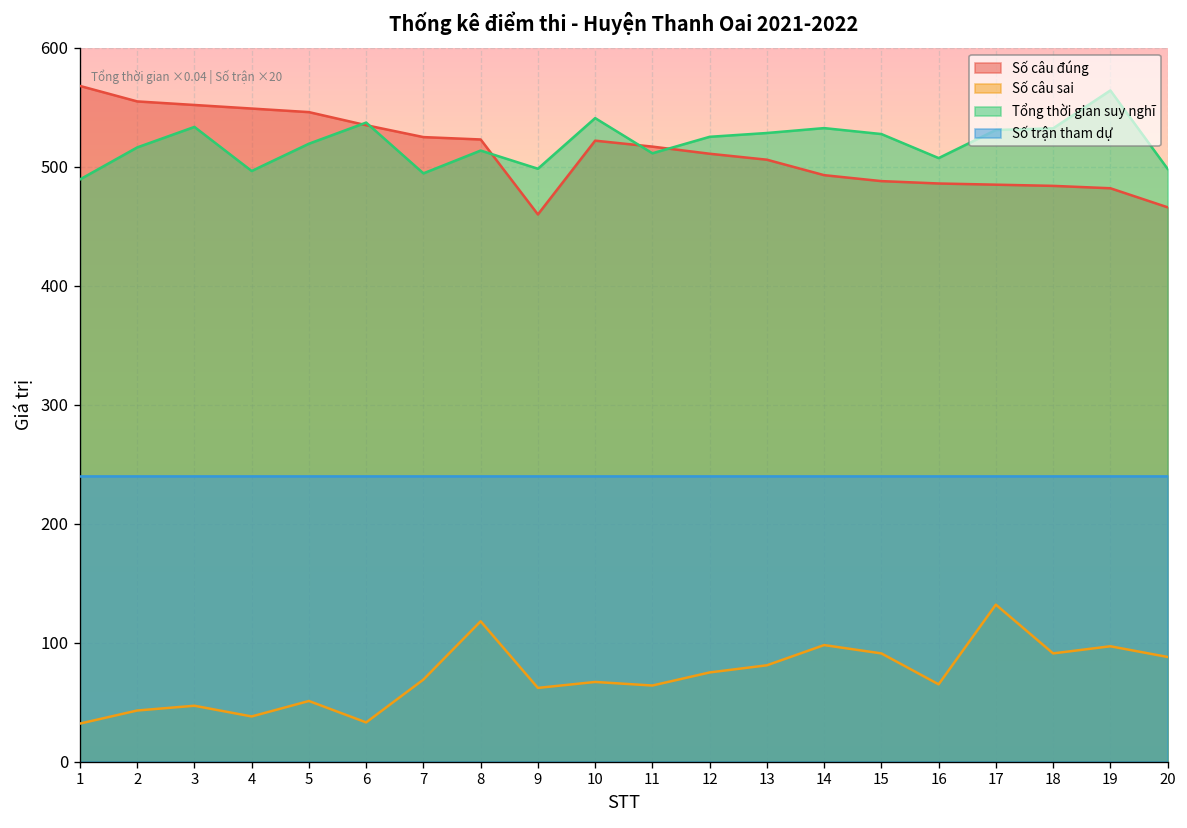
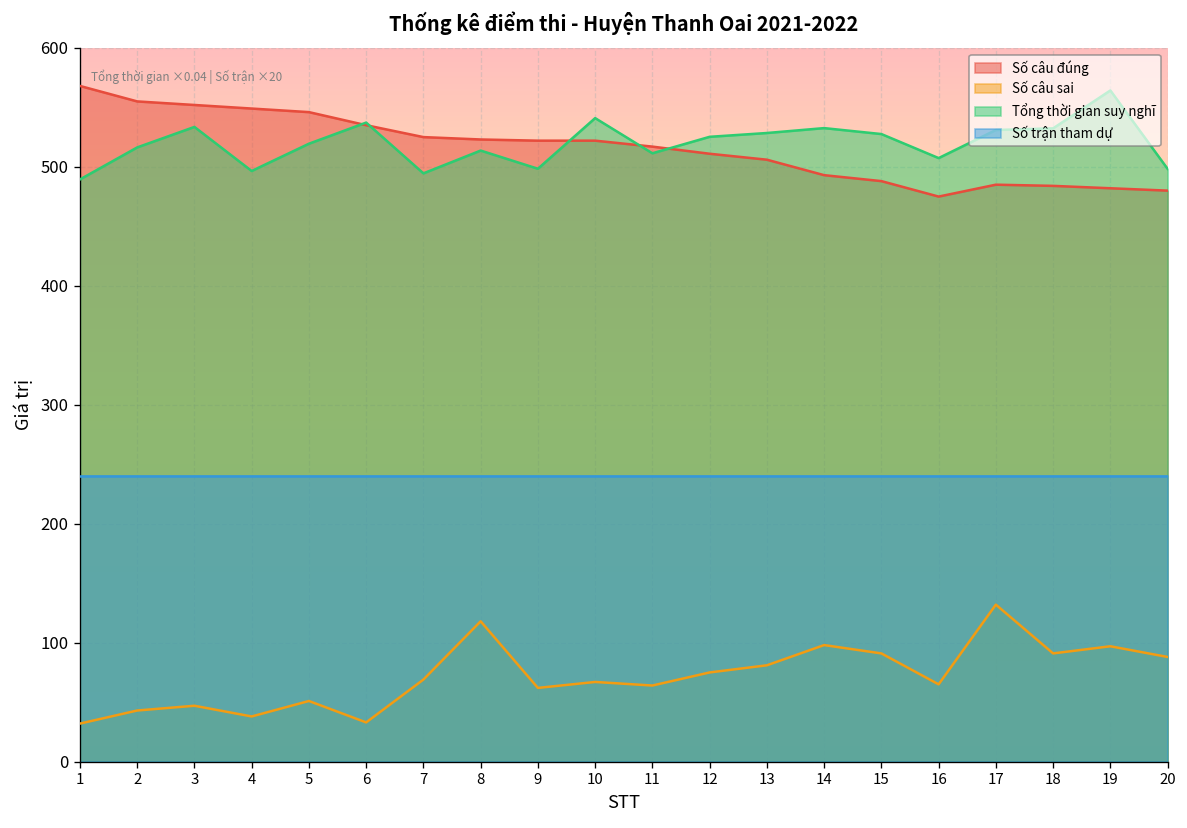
  {
    "Số câu đúng": {
      "2": 560,
      "3": 550,
      "4": 550,
      "5": 550,
      "7": 530,
      "8": 520,
-     "9": 460,
+     "9": 520,
      "10": 520,
      "11": 520,
      "12": 510,
      "13": 510,
      "14": 490,
      "15": 490,
-     "16": 490,
+     "16": 480,
      "17": 490,
      "18": 480,
      "19": 480,
-     "20": 470
+     "20": 480
    },
    "Số câu sai": {
      "1": 30,
      "2": 40,
      "3": 50,
      "4": 40,
      "5": 50,
      "6": 30,
      "7": 70,
      "8": 120,
      "9": 60,
      "10": 70,
      "11": 60,
      "12": 80,
      "13": 80,
      "14": 100,
      "15": 90,
      "16": 70,
      "17": 130,
      "18": 90,
      "19": 100,
      "20": 90
    },
    "Tổng thời gian suy nghĩ": {
      "1": 490,
      "2": 520,
      "3": 530,
      "4": 500,
      "5": 520,
      "7": 490,
      "8": 510,
      "9": 500,
      "10": 540,
      "11": 510,
      "12": 530,
      "13": 530,
      "14": 530,
      "15": 530,
      "16": 510,
      "20": 500
    },
    "Số trận tham dự": {
      "1": 240,
      "2": 240,
      "3": 240,
      "4": 240,
      "5": 240,
      "6": 240,
      "7": 240,
      "8": 240,
      "9": 240,
      "10": 240,
      "11": 240,
      "12": 240,
      "13": 240,
      "14": 240,
      "15": 240,
      "16": 240,
      "17": 240,
      "18": 240,
      "19": 240,
      "20": 240
    }
  }
